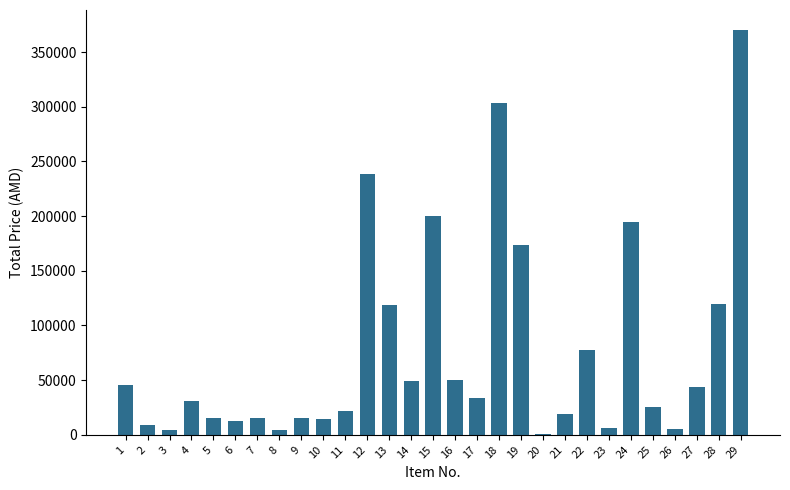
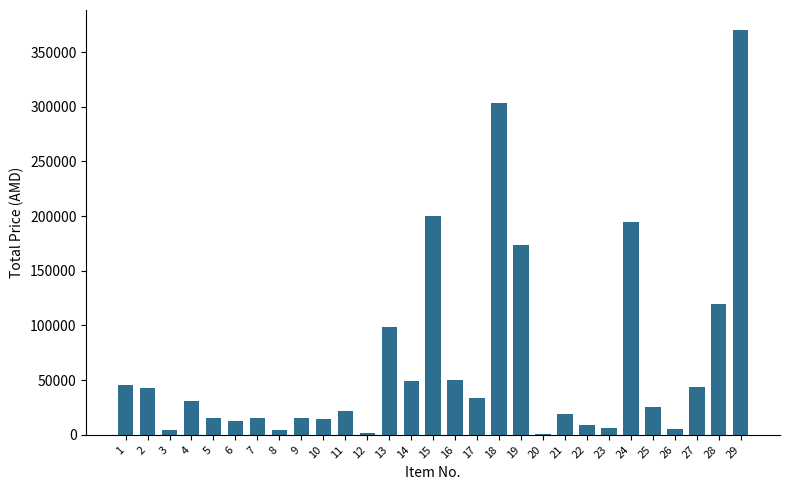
  {
    "1": 46000,
-   "2": 9000,
+   "2": 43000,
    "3": 4000,
    "4": 31000,
    "5": 15000,
    "6": 13000,
    "7": 15000,
    "8": 4000,
    "9": 15000,
    "10": 15000,
    "11": 22000,
-   "12": 239000,
-   "13": 119000,
+   "12": 2000,
+   "13": 99000,
    "14": 49000,
    "15": 200000,
    "16": 50000,
    "17": 33000,
    "18": 303000,
    "19": 174000,
    "21": 19000,
-   "22": 78000,
+   "22": 9000,
    "23": 6000,
    "24": 195000,
    "25": 25000,
    "26": 5000,
    "27": 44000,
    "28": 120000,
    "29": 370000
  }
